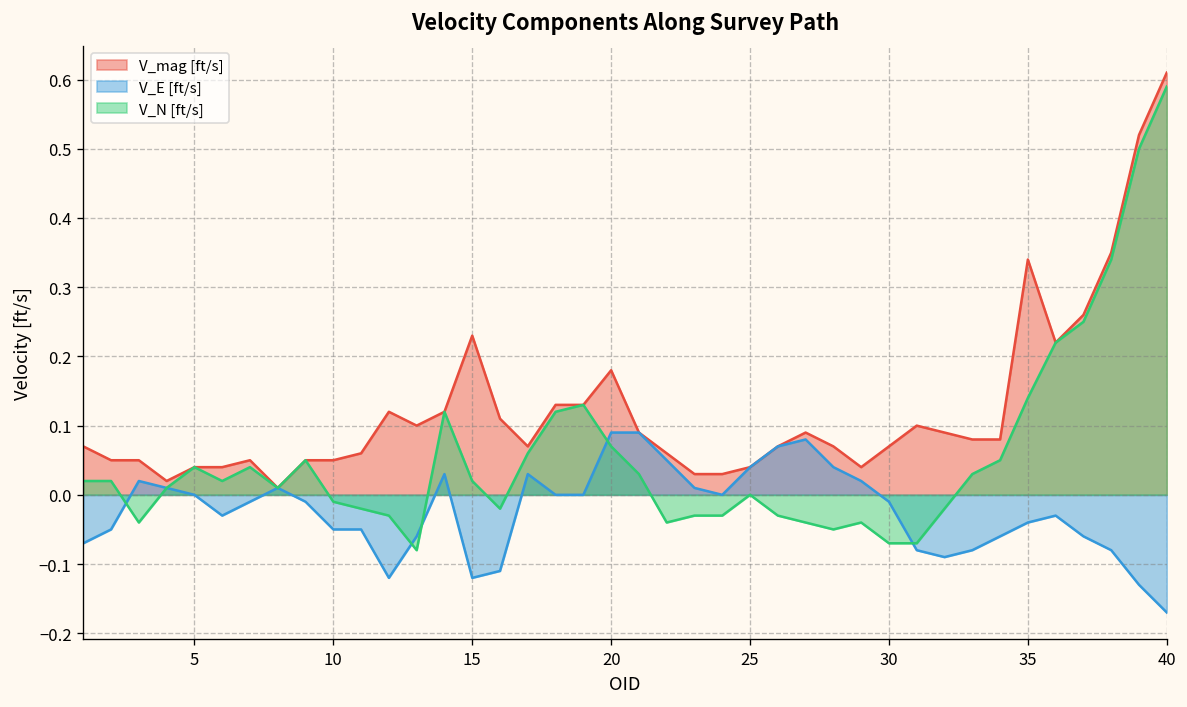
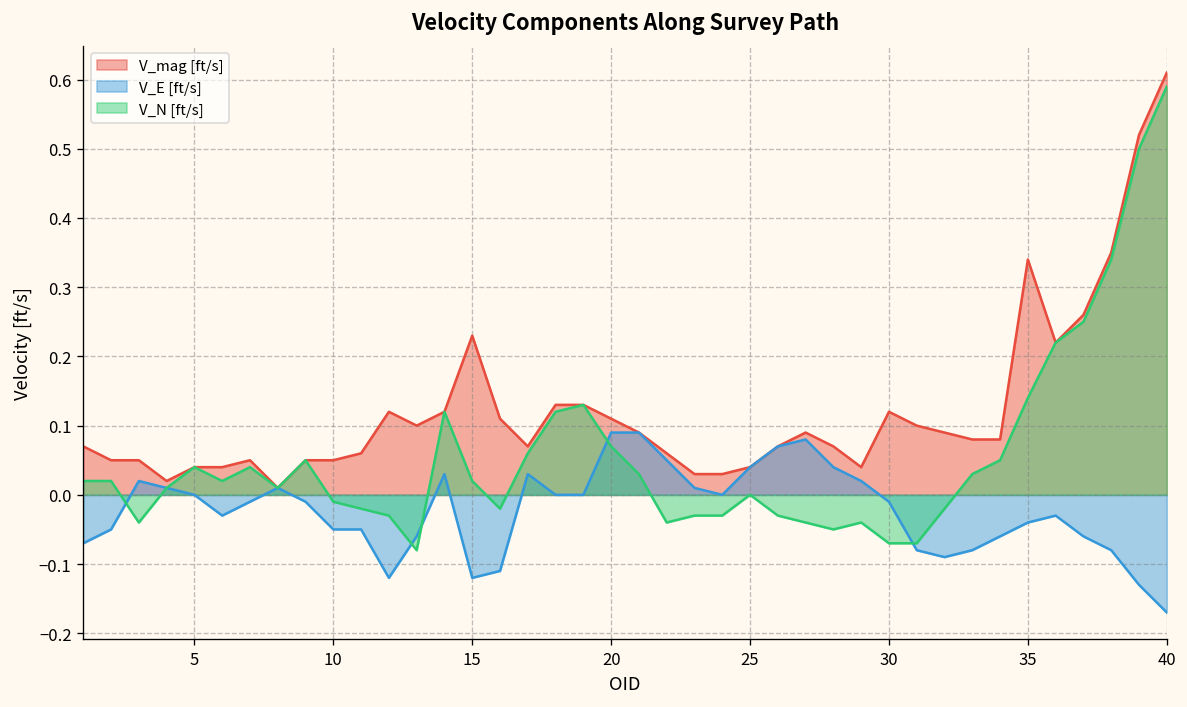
  {
    "V_mag [ft/s]": {
      "10": 0.05,
      "15": 0.23,
-     "20": 0.18,
-     "30": 0.07,
+     "20": 0.11,
+     "30": 0.12,
      "35": 0.34,
      "40": 0.61
    }
  }
